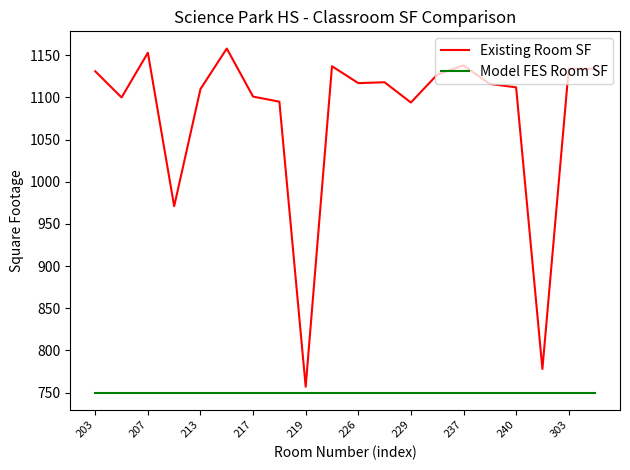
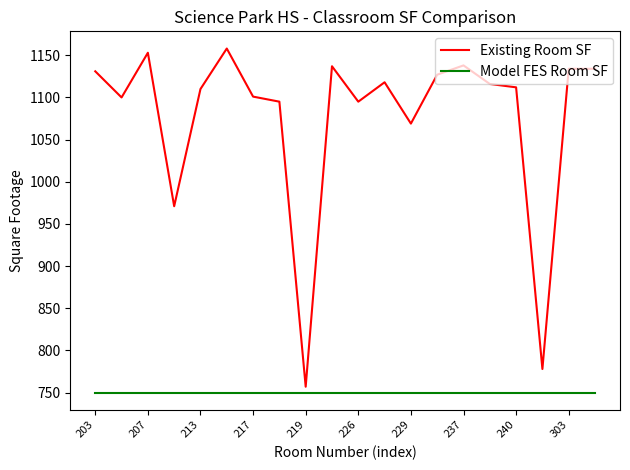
  {
    "Existing Room SF": {
      "203": 1130,
      "207": 1150,
      "213": 1110,
      "217": 1100,
      "219": 760,
-     "226": 1120,
-     "229": 1090,
+     "226": 1100,
+     "229": 1070,
      "240": 1110
    },
    "Model FES Room SF": {
      "203": 750,
      "207": 750,
      "213": 750,
      "217": 750,
      "219": 750,
      "226": 750,
      "229": 750,
      "237": 750,
      "240": 750,
      "303": 750
    }
  }
